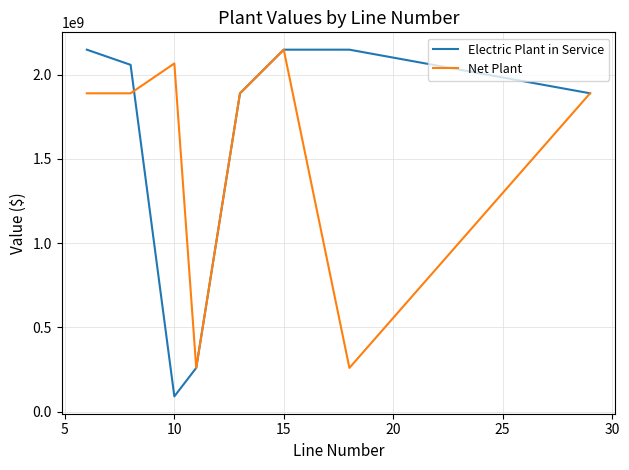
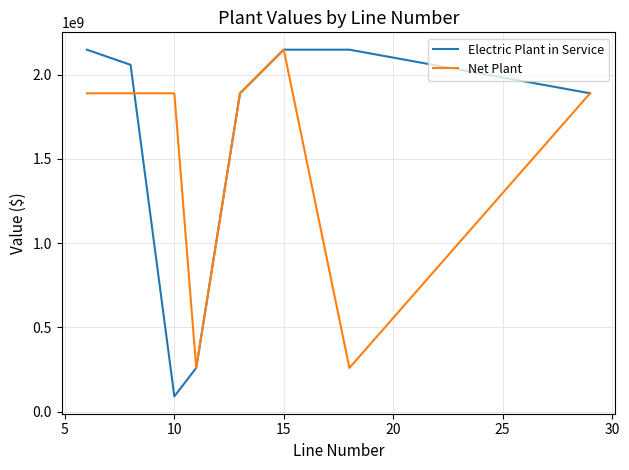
  {
    "Electric Plant in Service": {
      "10": 90000000
    },
    "Net Plant": {
-     "10": 2070000000
+     "10": 1890000000
    }
  }
